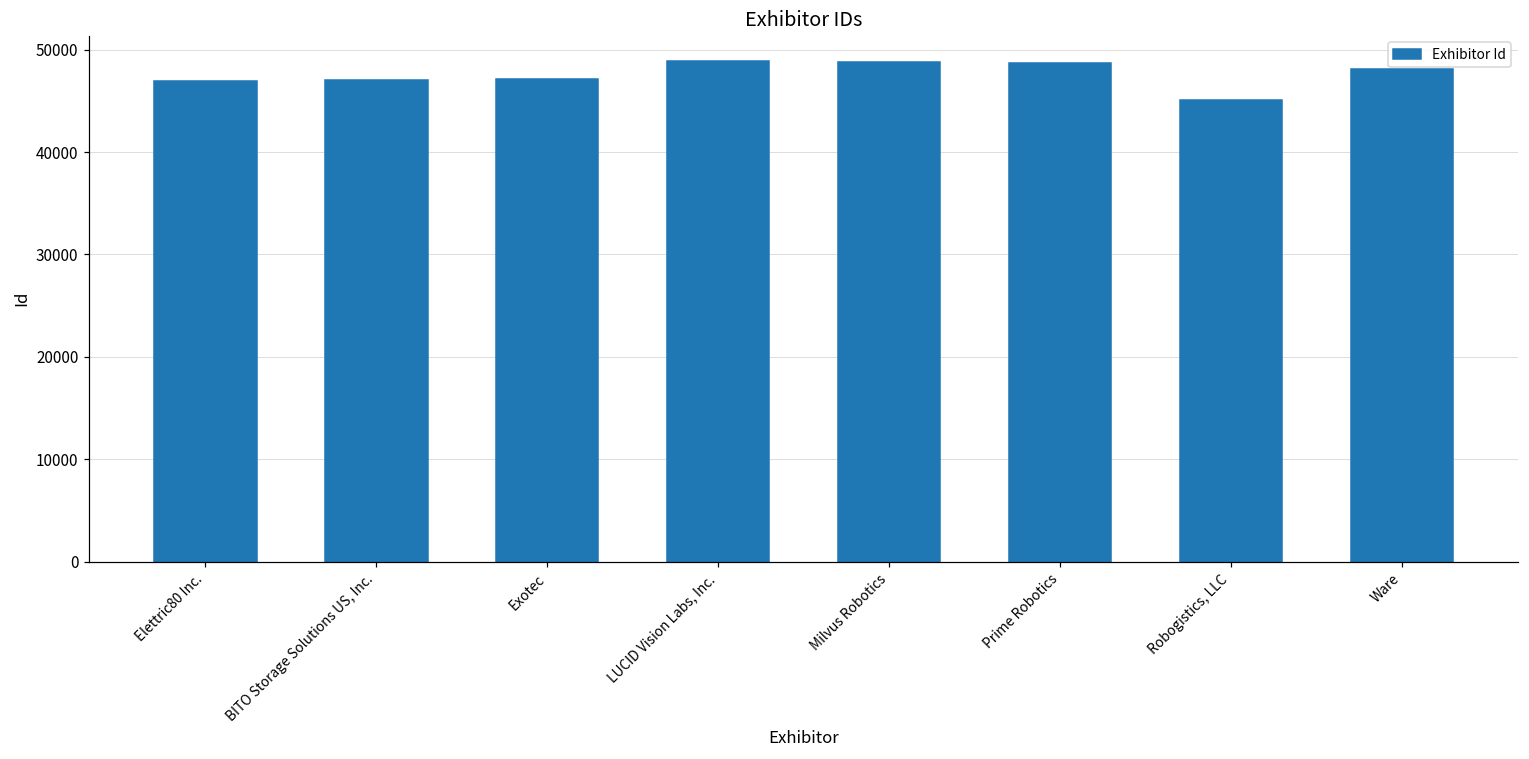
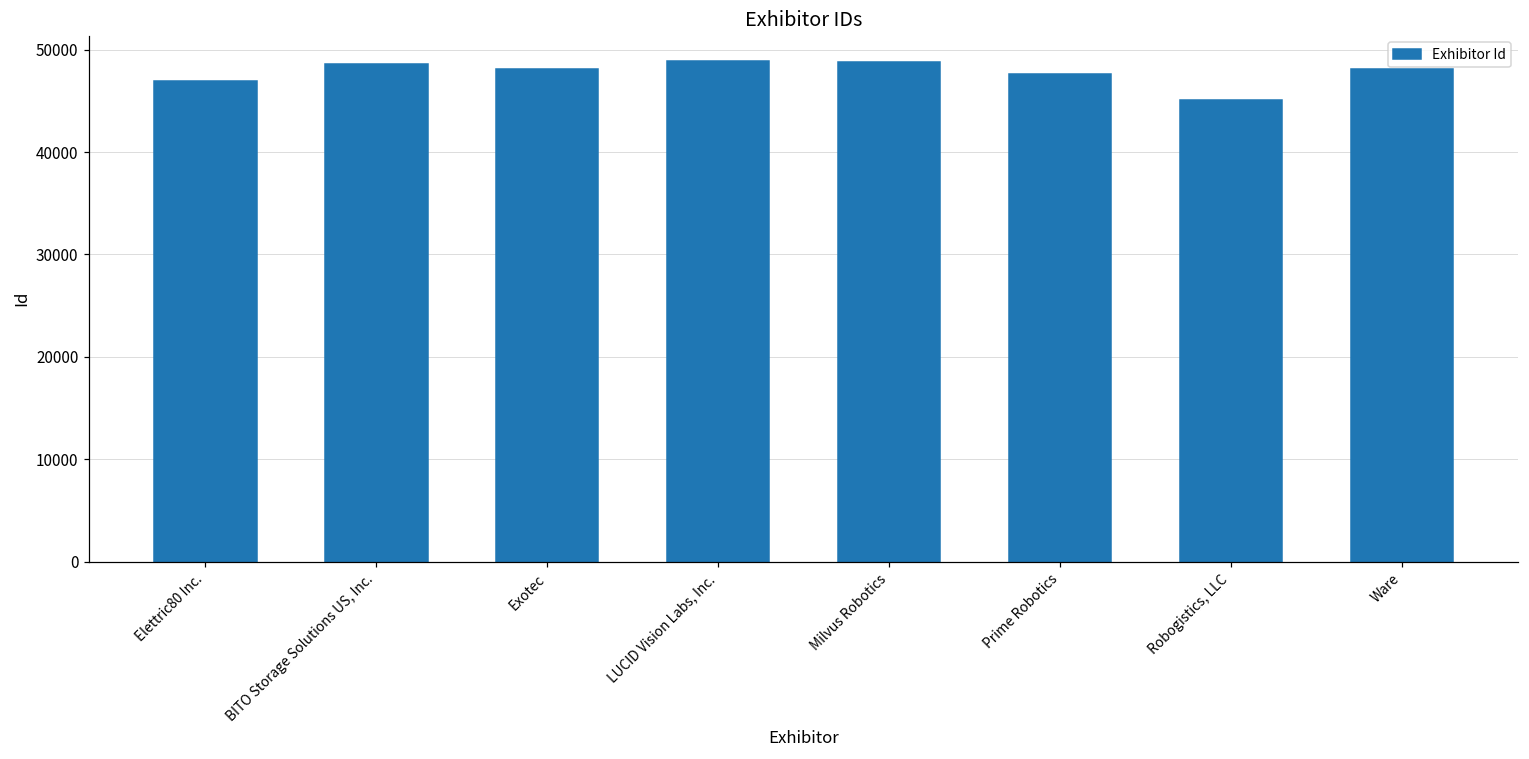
  {
    "Elettric80 Inc.": 47000,
-   "BITO Storage Solutions US, Inc.": 47000,
-   "Exotec": 47000,
+   "BITO Storage Solutions US, Inc.": 49000,
+   "Exotec": 48000,
    "LUCID Vision Labs, Inc.": 49000,
    "Milvus Robotics": 49000,
-   "Prime Robotics": 49000,
+   "Prime Robotics": 48000,
    "Robogistics, LLC": 45000,
    "Ware": 48000
  }
